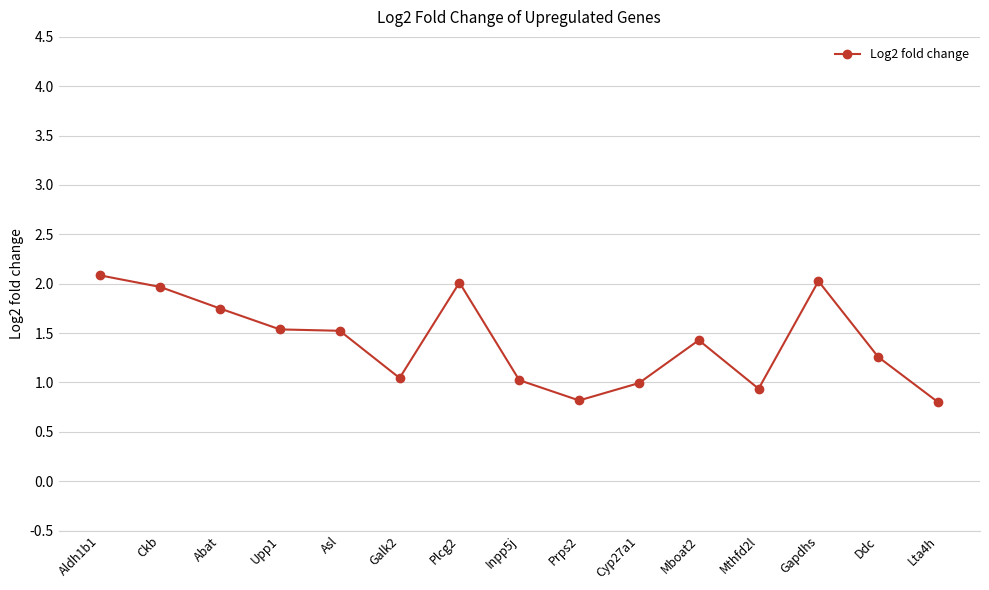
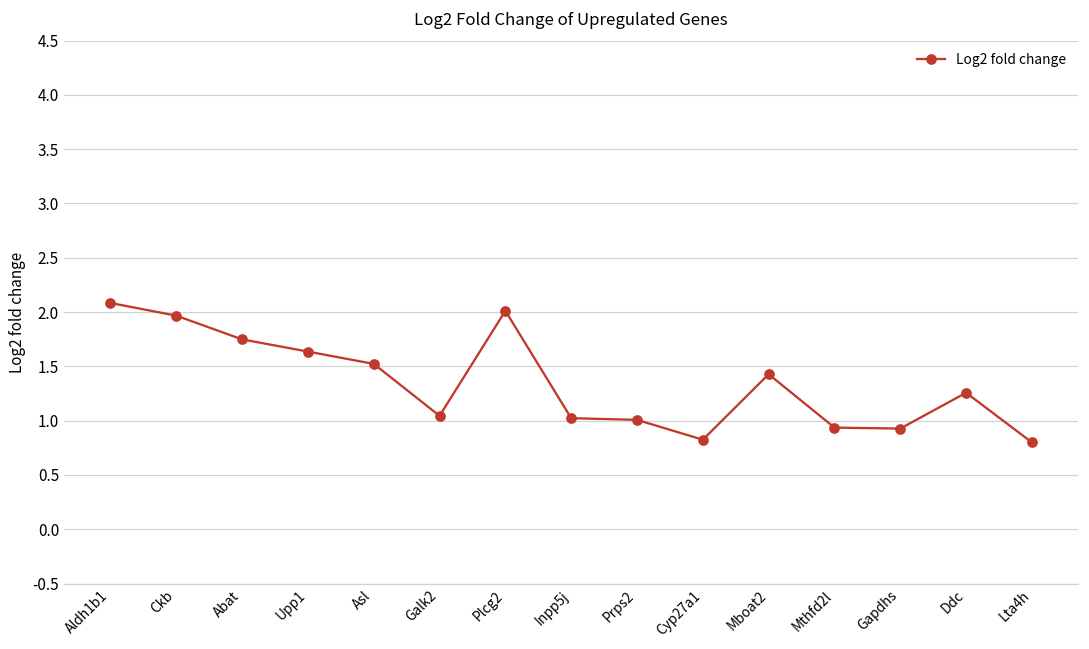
  {
    "Aldh1b1": 2.1,
    "Ckb": 2.0,
    "Abat": 1.7,
-   "Upp1": 1.5,
+   "Upp1": 1.6,
    "Asl": 1.5,
    "Galk2": 1.0,
    "Plcg2": 2.0,
    "Inpp5j": 1.0,
-   "Prps2": 0.8,
-   "Cyp27a1": 1.0,
+   "Prps2": 1.0,
+   "Cyp27a1": 0.8,
    "Mboat2": 1.4,
    "Mthfd2l": 0.9,
-   "Gapdhs": 2.0,
+   "Gapdhs": 0.9,
    "Ddc": 1.3,
    "Lta4h": 0.8
  }
